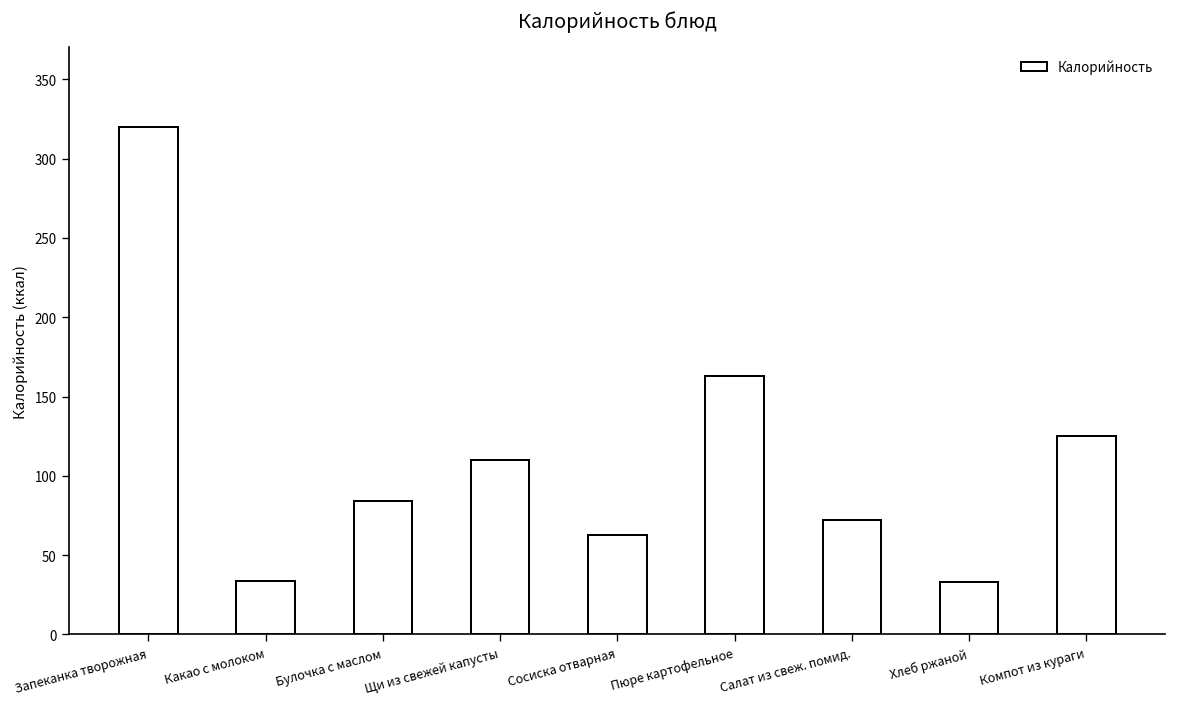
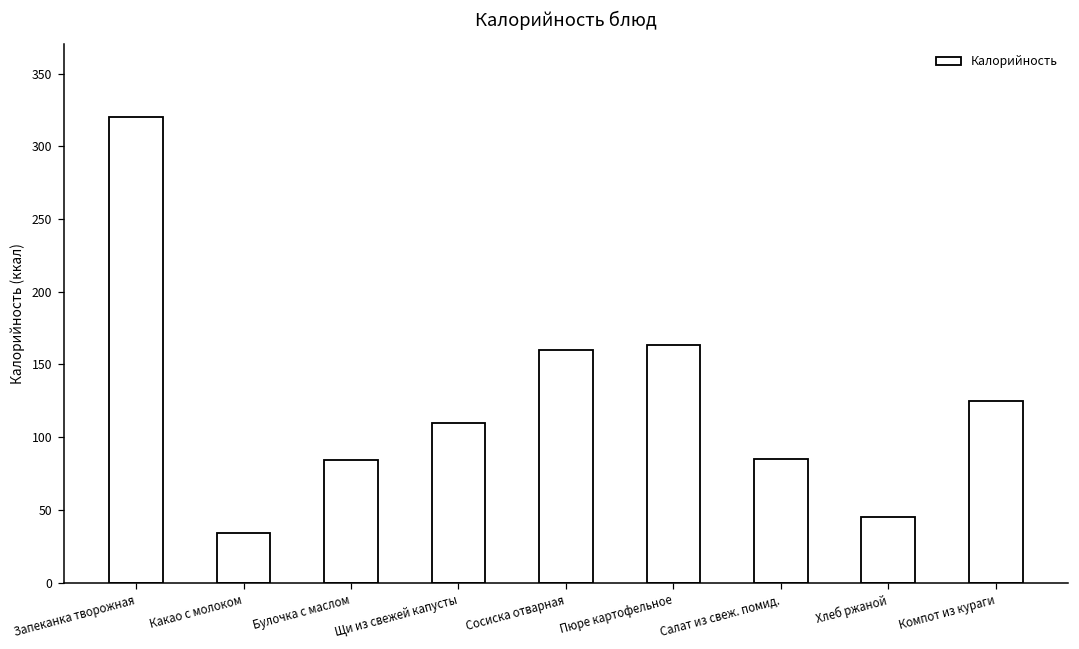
  {
    "Запеканка творожная": 320,
    "Какао с молоком": 34,
    "Булочка с маслом": 84,
    "Щи из свежей капусты": 110,
-   "Сосиска отварная": 63,
+   "Сосиска отварная": 160,
    "Пюре картофельное": 163,
-   "Салат из свеж. помид.": 72,
-   "Хлеб ржаной": 33,
+   "Салат из свеж. помид.": 85,
+   "Хлеб ржаной": 45,
    "Компот из кураги": 125
  }
